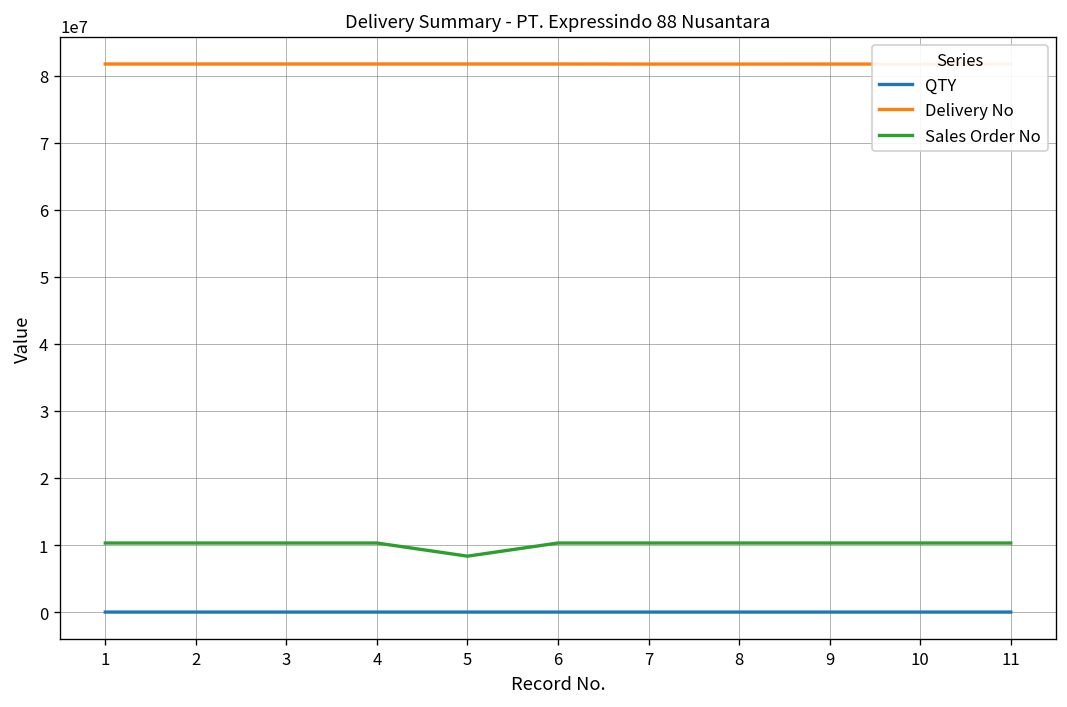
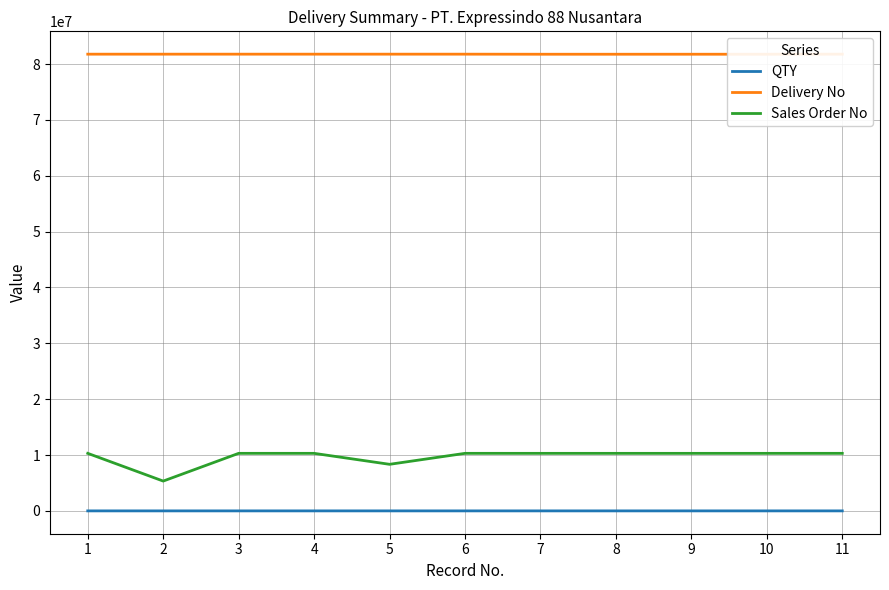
  {
    "QTY": {
      "1": 0,
      "2": 0,
      "3": 0,
      "4": 0,
      "5": 0,
      "6": 0,
      "7": 0,
      "8": 0,
      "9": 0,
      "10": 0,
      "11": 0
    },
    "Delivery No": {
      "1": 82000000,
      "2": 82000000,
      "3": 82000000,
      "4": 82000000,
      "5": 82000000,
      "6": 82000000,
      "7": 82000000,
      "8": 82000000,
      "9": 82000000
    },
    "Sales Order No": {
      "1": 10000000,
-     "2": 10000000,
+     "2": 5000000,
      "3": 10000000,
      "4": 10000000,
      "5": 8000000,
      "6": 10000000,
      "7": 10000000,
      "8": 10000000,
      "9": 10000000,
      "10": 10000000,
      "11": 10000000
    }
  }
